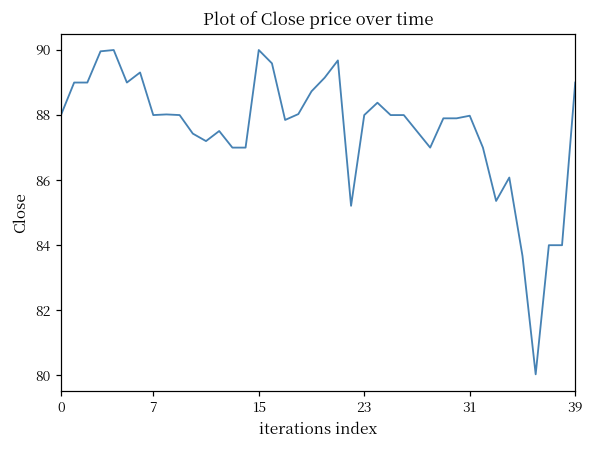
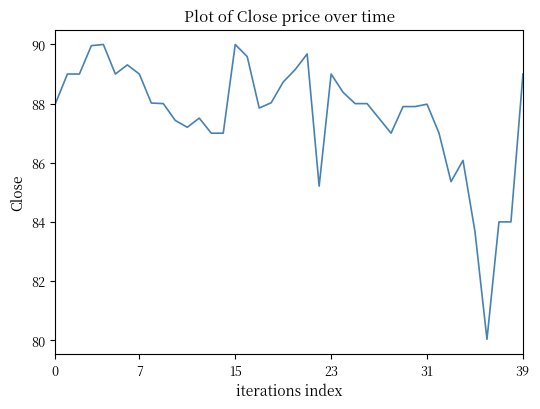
  {
    "0": 88,
-   "7": 88,
+   "7": 89,
    "15": 90,
-   "23": 88,
+   "23": 89,
    "31": 88,
    "39": 89
  }
